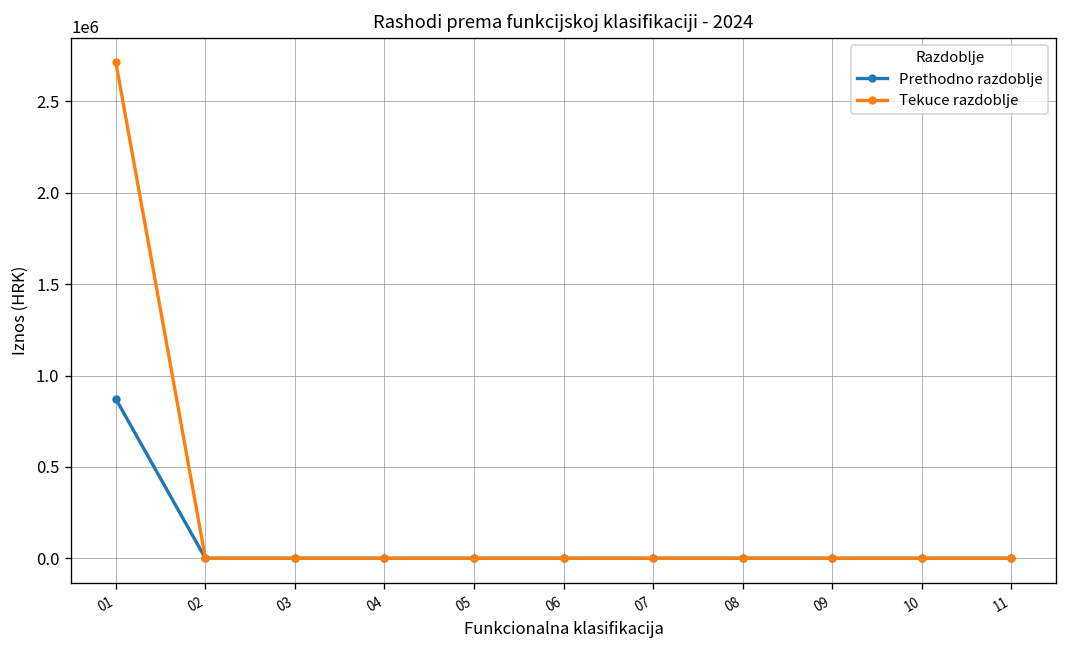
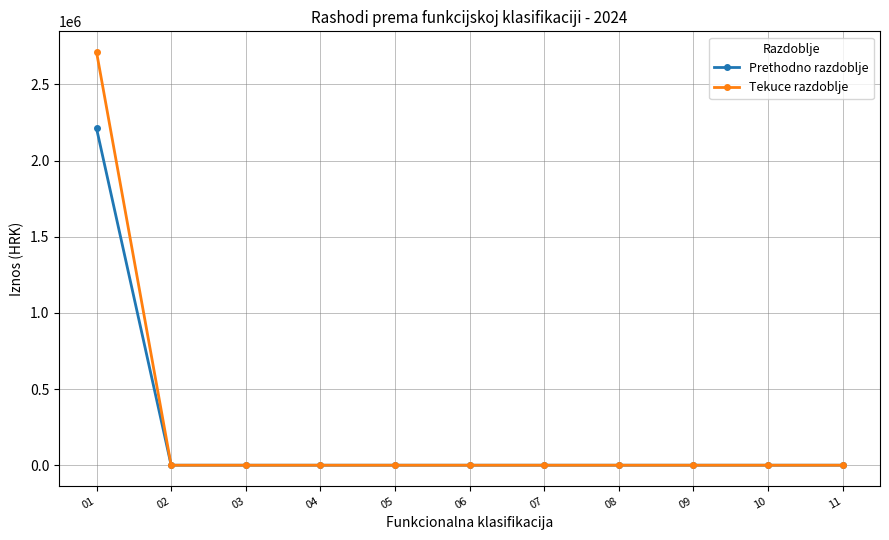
  {
    "Prethodno razdoblje": {
-     "01": 870000
+     "01": 2210000
    },
    "Tekuce razdoblje": {
      "01": 2710000
    }
  }
